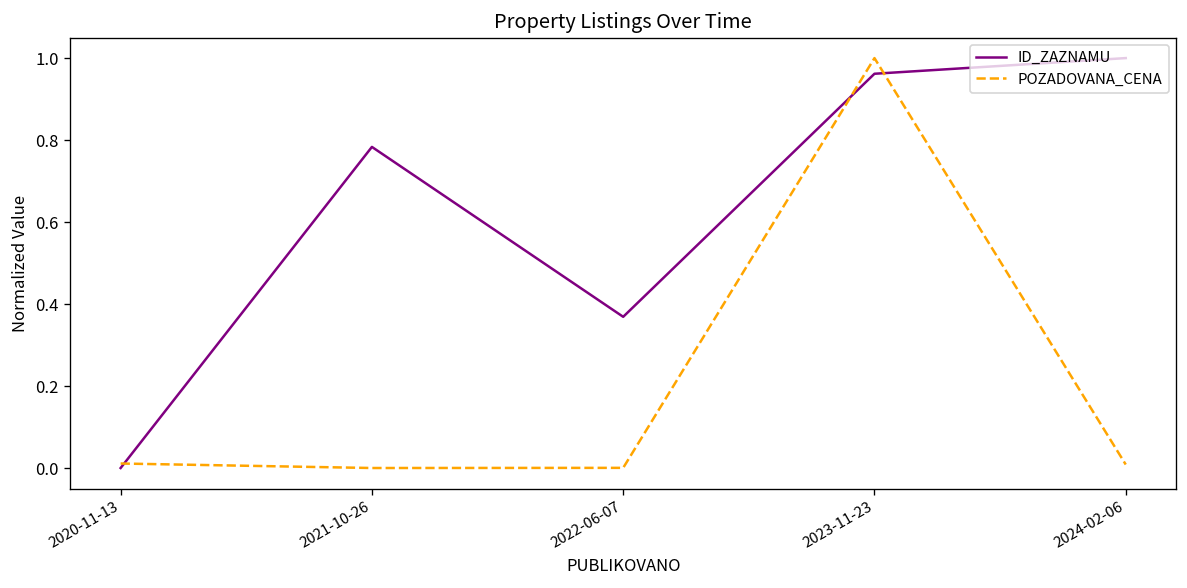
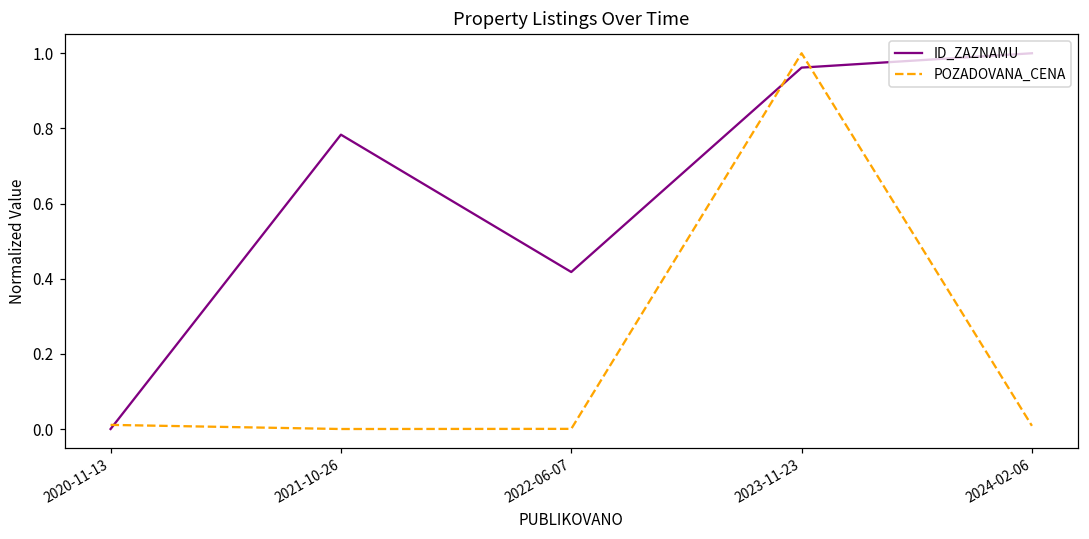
  {
    "ID_ZAZNAMU": {
      "2020-11-13": 0.00,
      "2021-10-26": 0.78,
-     "2022-06-07": 0.37,
+     "2022-06-07": 0.42,
      "2023-11-23": 0.96
    },
    "POZADOVANA_CENA": {
      "2020-11-13": 0.01,
      "2021-10-26": 0.00,
      "2022-06-07": 0.00,
      "2023-11-23": 1.00,
      "2024-02-06": 0.01
    }
  }
